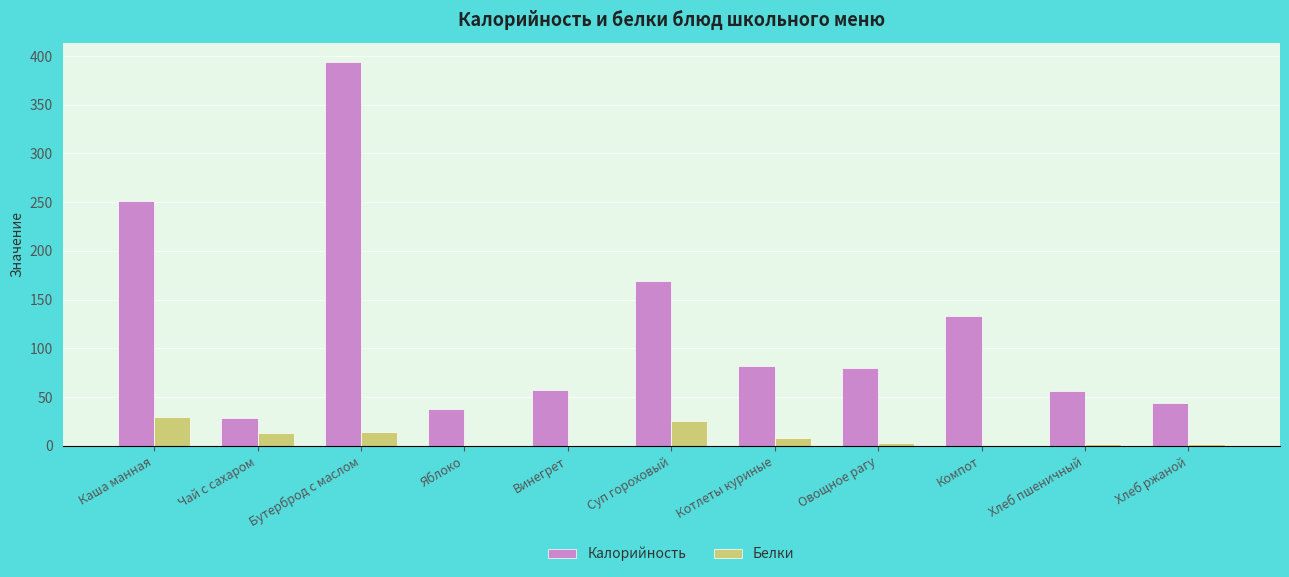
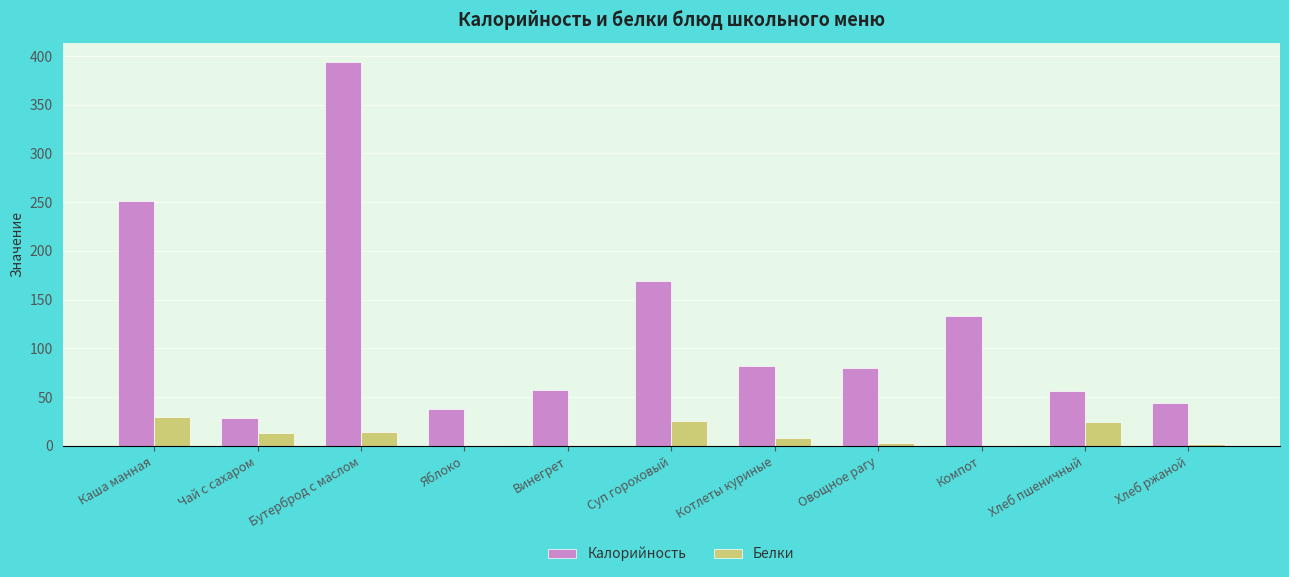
  {
    "Калорийность": {
      "Каша манная": 250,
      "Чай с сахаром": 30,
      "Бутерброд с маслом": 390,
      "Яблоко": 40,
      "Винегрет": 60,
      "Суп гороховый": 170,
      "Котлеты куриные": 80,
      "Овощное рагу": 80,
      "Компот": 130,
      "Хлеб пшеничный": 60,
      "Хлеб ржаной": 40
    },
    "Белки": {
      "Каша манная": 30,
      "Чай с сахаром": 10,
      "Бутерброд с маслом": 10,
      "Суп гороховый": 30,
      "Котлеты куриные": 10,
      "Овощное рагу": 0,
-     "Хлеб пшеничный": 0
+     "Хлеб пшеничный": 20
    }
  }
